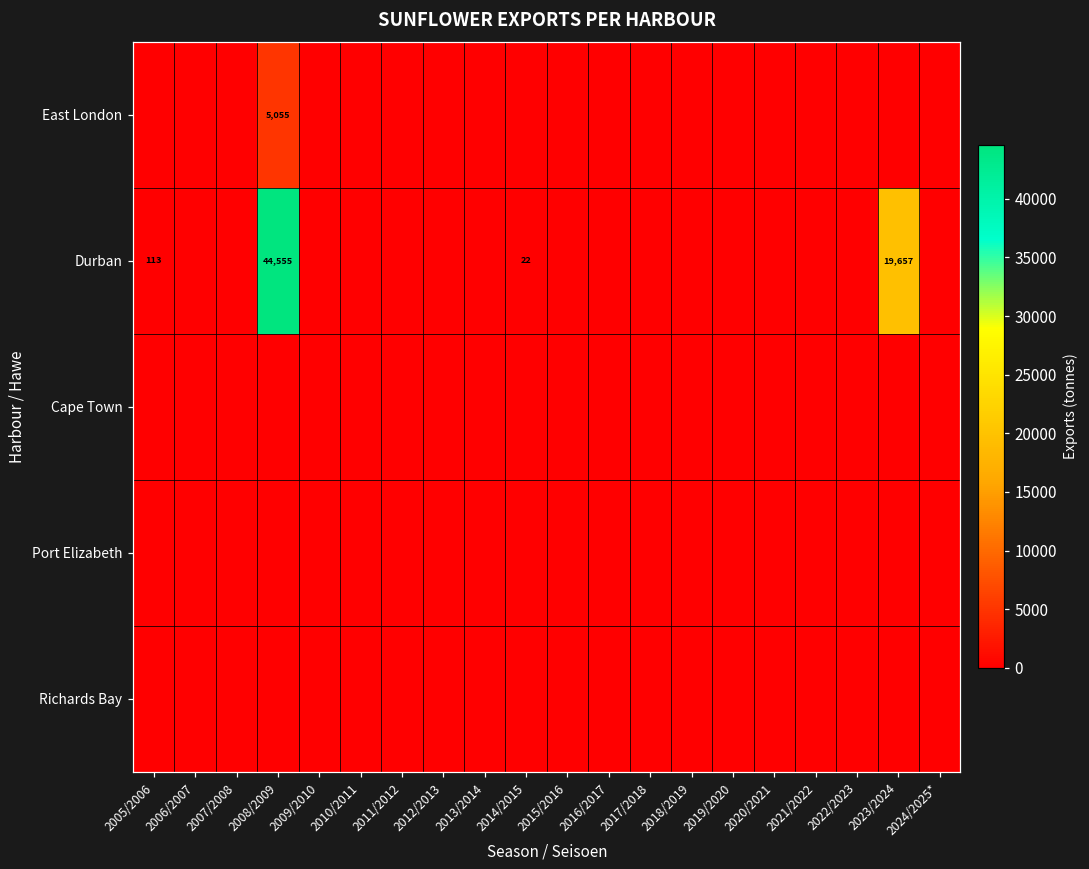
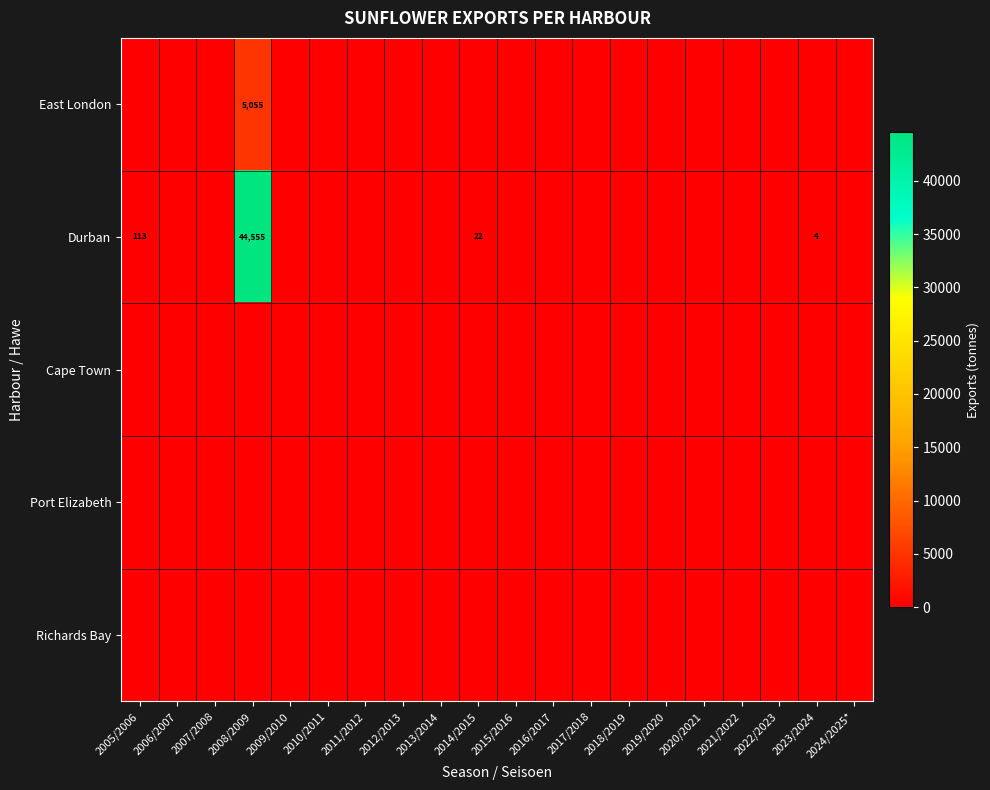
  {
    "East London": {
      "2008/2009": "5,055"
    },
    "Durban": {
      "2005/2006": "113",
      "2008/2009": "44,555",
      "2014/2015": "22",
-     "2023/2024": "19,657"
+     "2023/2024": "4"
    }
  }
